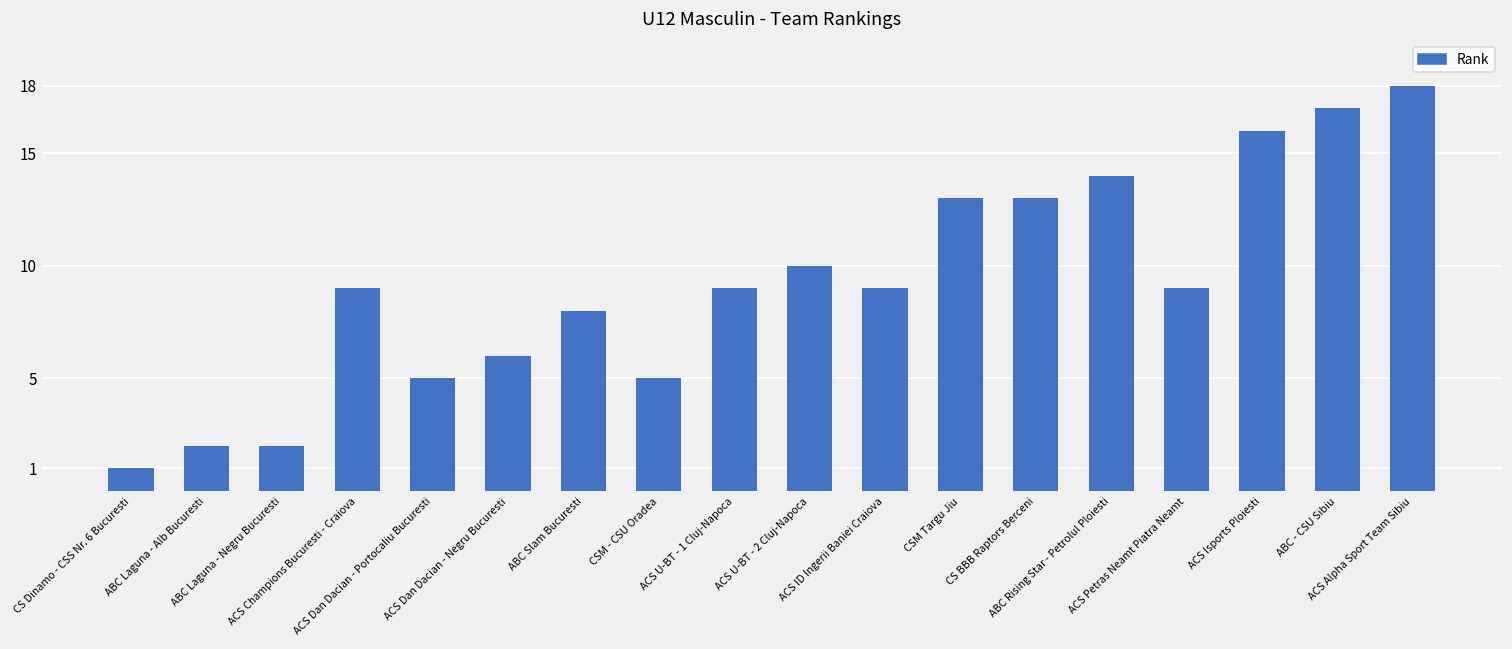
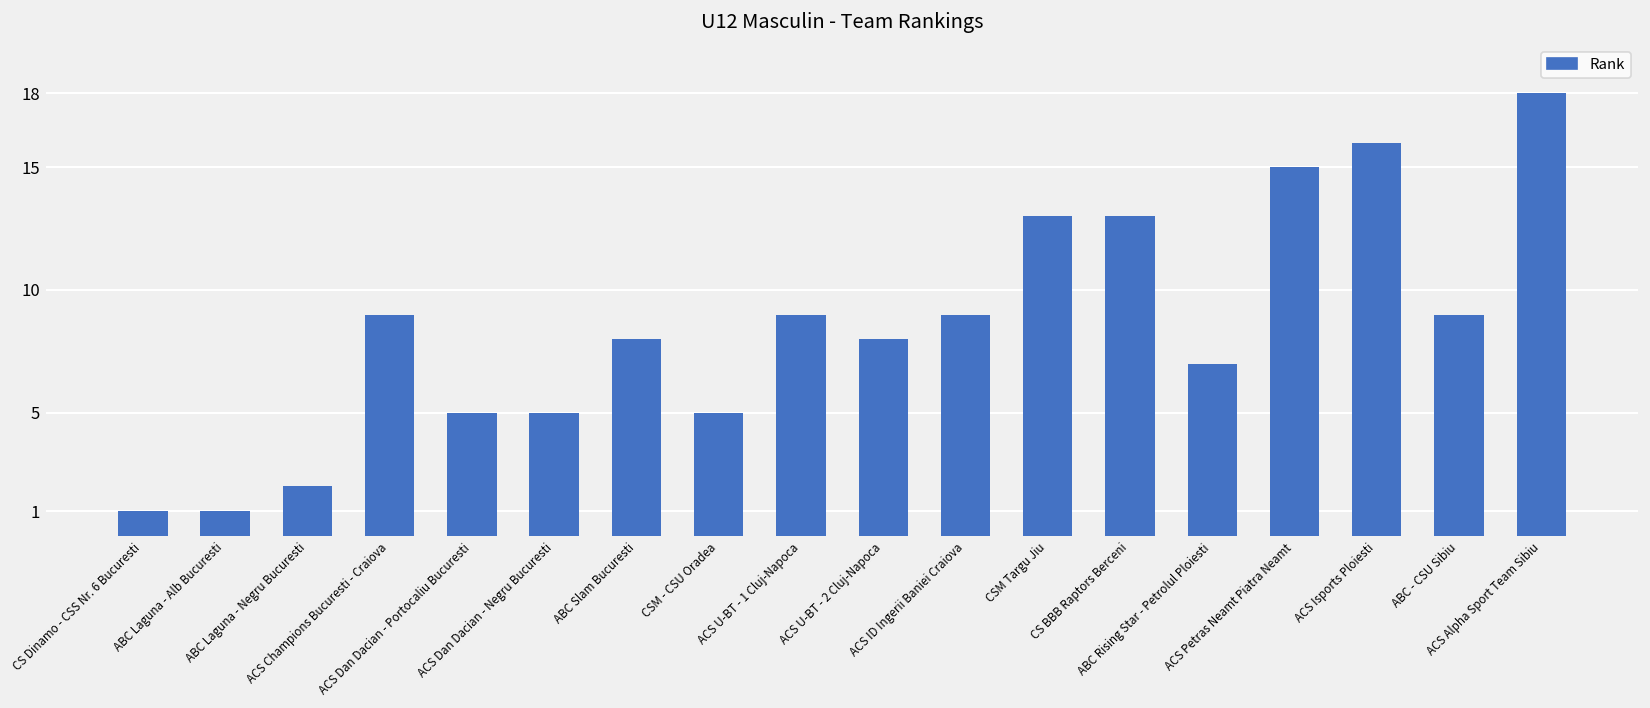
  {
    "CS Dinamo - CSS Nr. 6 Bucuresti": 1,
-   "ABC Laguna - Alb Bucuresti": 2,
+   "ABC Laguna - Alb Bucuresti": 1,
    "ABC Laguna - Negru Bucuresti": 2,
    "ACS Champions Bucuresti - Craiova": 9,
    "ACS Dan Dacian - Portocaliu Bucuresti": 5,
-   "ACS Dan Dacian - Negru Bucuresti": 6,
+   "ACS Dan Dacian - Negru Bucuresti": 5,
    "ABC Slam Bucuresti": 8,
    "CSM - CSU Oradea": 5,
    "ACS U-BT - 1 Cluj-Napoca": 9,
-   "ACS U-BT - 2 Cluj-Napoca": 10,
+   "ACS U-BT - 2 Cluj-Napoca": 8,
    "ACS ID Ingerii Baniei Craiova": 9,
    "CSM Targu Jiu": 13,
    "CS BBB Raptors Berceni": 13,
-   "ABC Rising Star - Petrolul Ploiesti": 14,
-   "ACS Petras Neamt Piatra Neamt": 9,
+   "ABC Rising Star - Petrolul Ploiesti": 7,
+   "ACS Petras Neamt Piatra Neamt": 15,
    "ACS Isports Ploiesti": 16,
-   "ABC - CSU Sibiu": 17,
+   "ABC - CSU Sibiu": 9,
    "ACS Alpha Sport Team Sibiu": 18
  }
